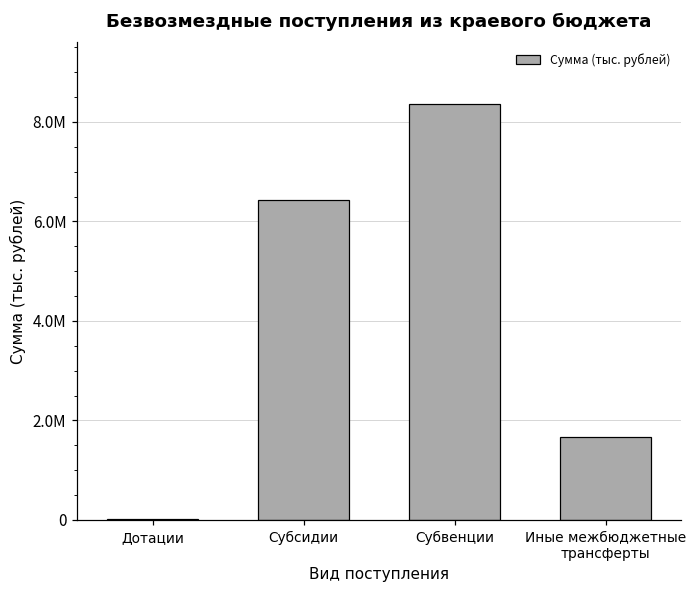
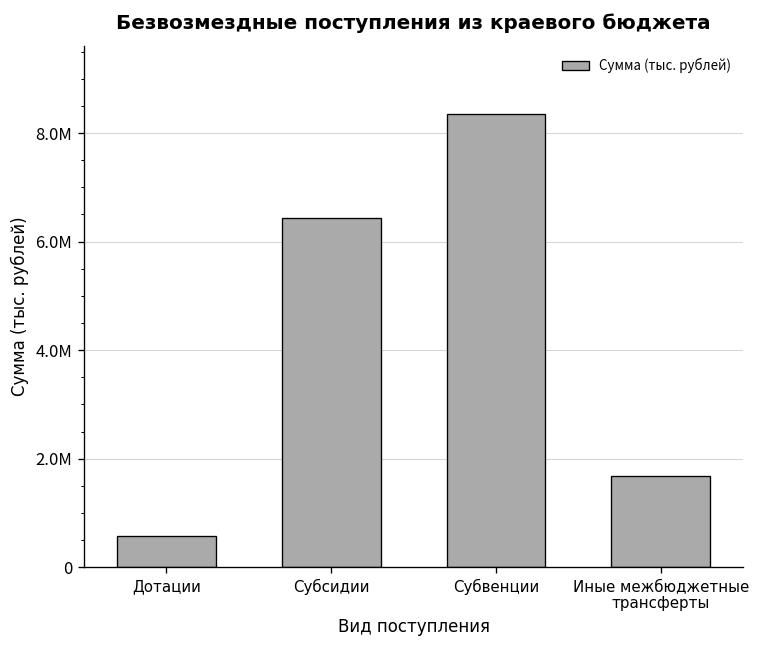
  {
-   "Дотации": 0,
+   "Дотации": 600000,
    "Субсидии": 6400000,
    "Субвенции": 8400000,
    "Иные межбюджетные трансферты": 1700000
  }
